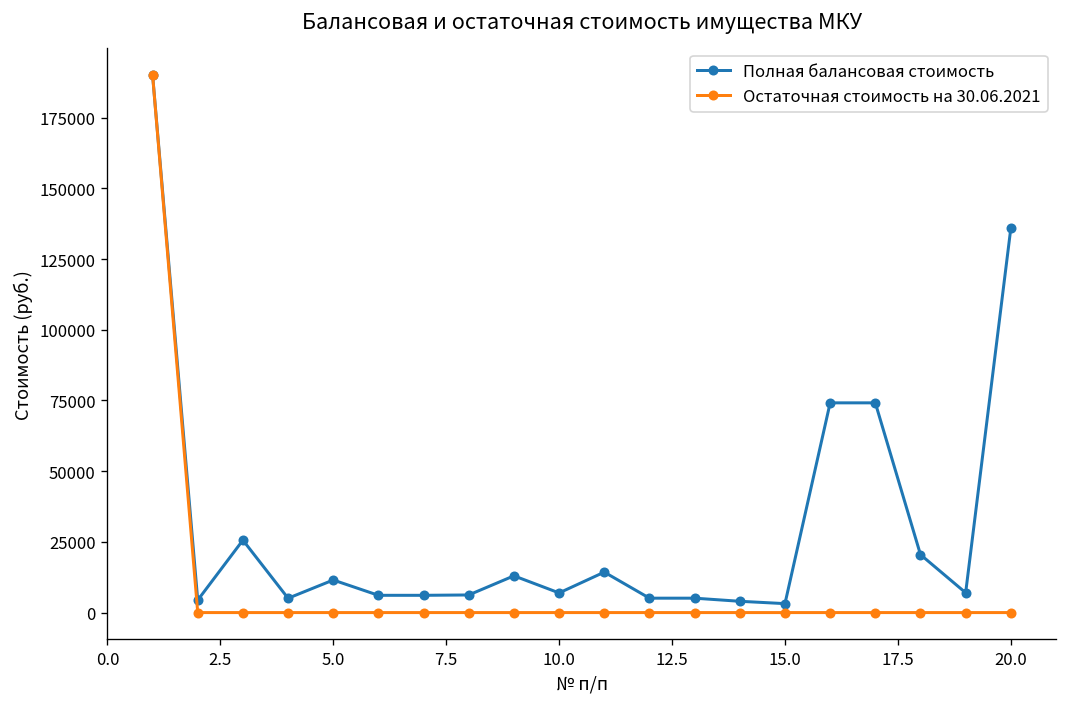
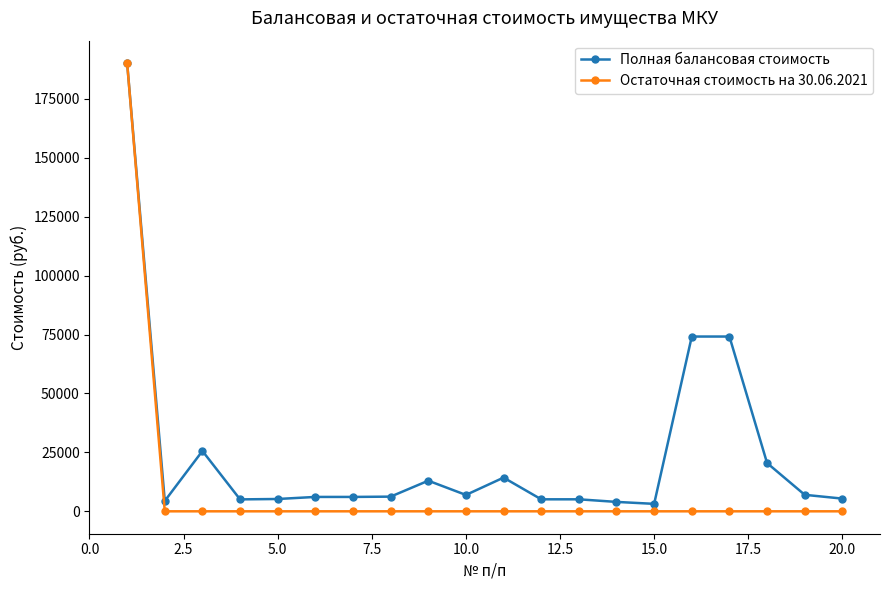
  {
    "Полная балансовая стоимость": {
-     "5.0": 12000,
+     "5.0": 5000,
      "10.0": 7000,
      "15.0": 3000,
-     "20.0": 136000
+     "20.0": 5000
    },
    "Остаточная стоимость на 30.06.2021": {
      "5.0": 0,
      "10.0": 0,
      "15.0": 0,
      "20.0": 0
    }
  }
